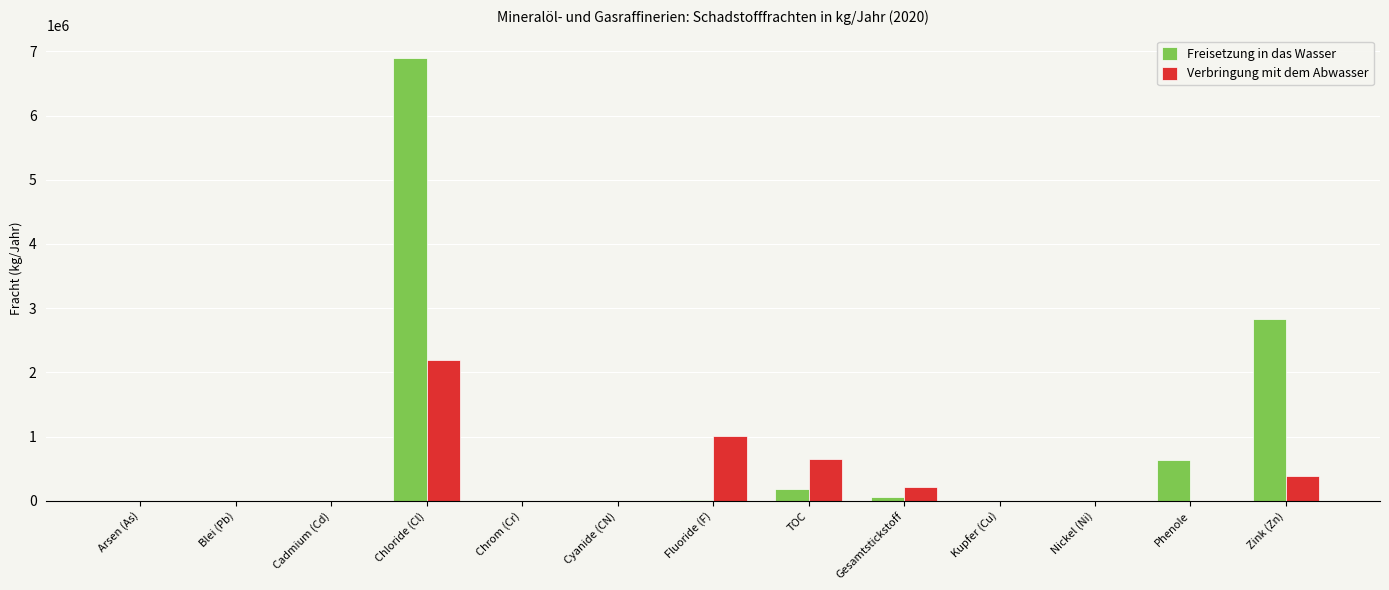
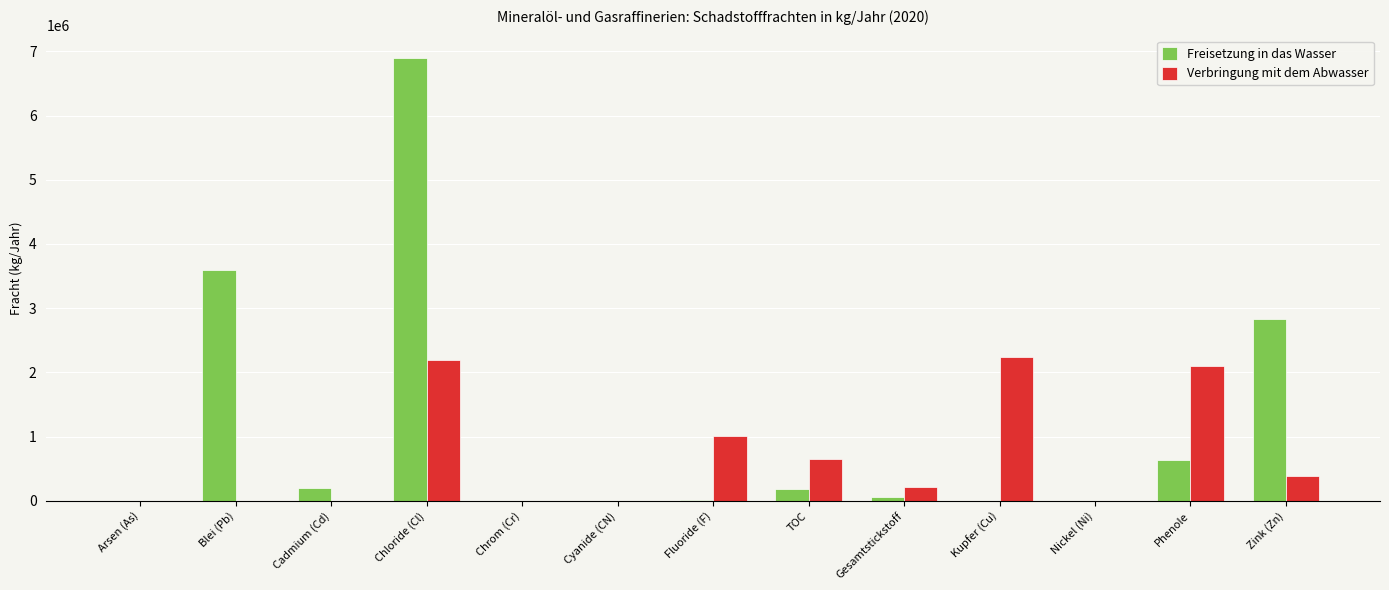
  {
    "Freisetzung in das Wasser": {
-     "Blei (Pb)": 0,
-     "Cadmium (Cd)": 0,
+     "Blei (Pb)": 3600000,
+     "Cadmium (Cd)": 200000,
      "Chloride (Cl)": 6900000,
      "TOC": 200000,
      "Gesamtstickstoff": 100000,
      "Kupfer (Cu)": 0,
      "Phenole": 600000,
      "Zink (Zn)": 2800000
    },
    "Verbringung mit dem Abwasser": {
      "Blei (Pb)": 0,
      "Cadmium (Cd)": 0,
      "Chloride (Cl)": 2200000,
      "Chrom (Cr)": 0,
      "Fluoride (F)": 1000000,
      "TOC": 600000,
      "Gesamtstickstoff": 200000,
-     "Kupfer (Cu)": 0,
-     "Phenole": 0,
+     "Kupfer (Cu)": 2200000,
+     "Phenole": 2100000,
      "Zink (Zn)": 400000
    }
  }
